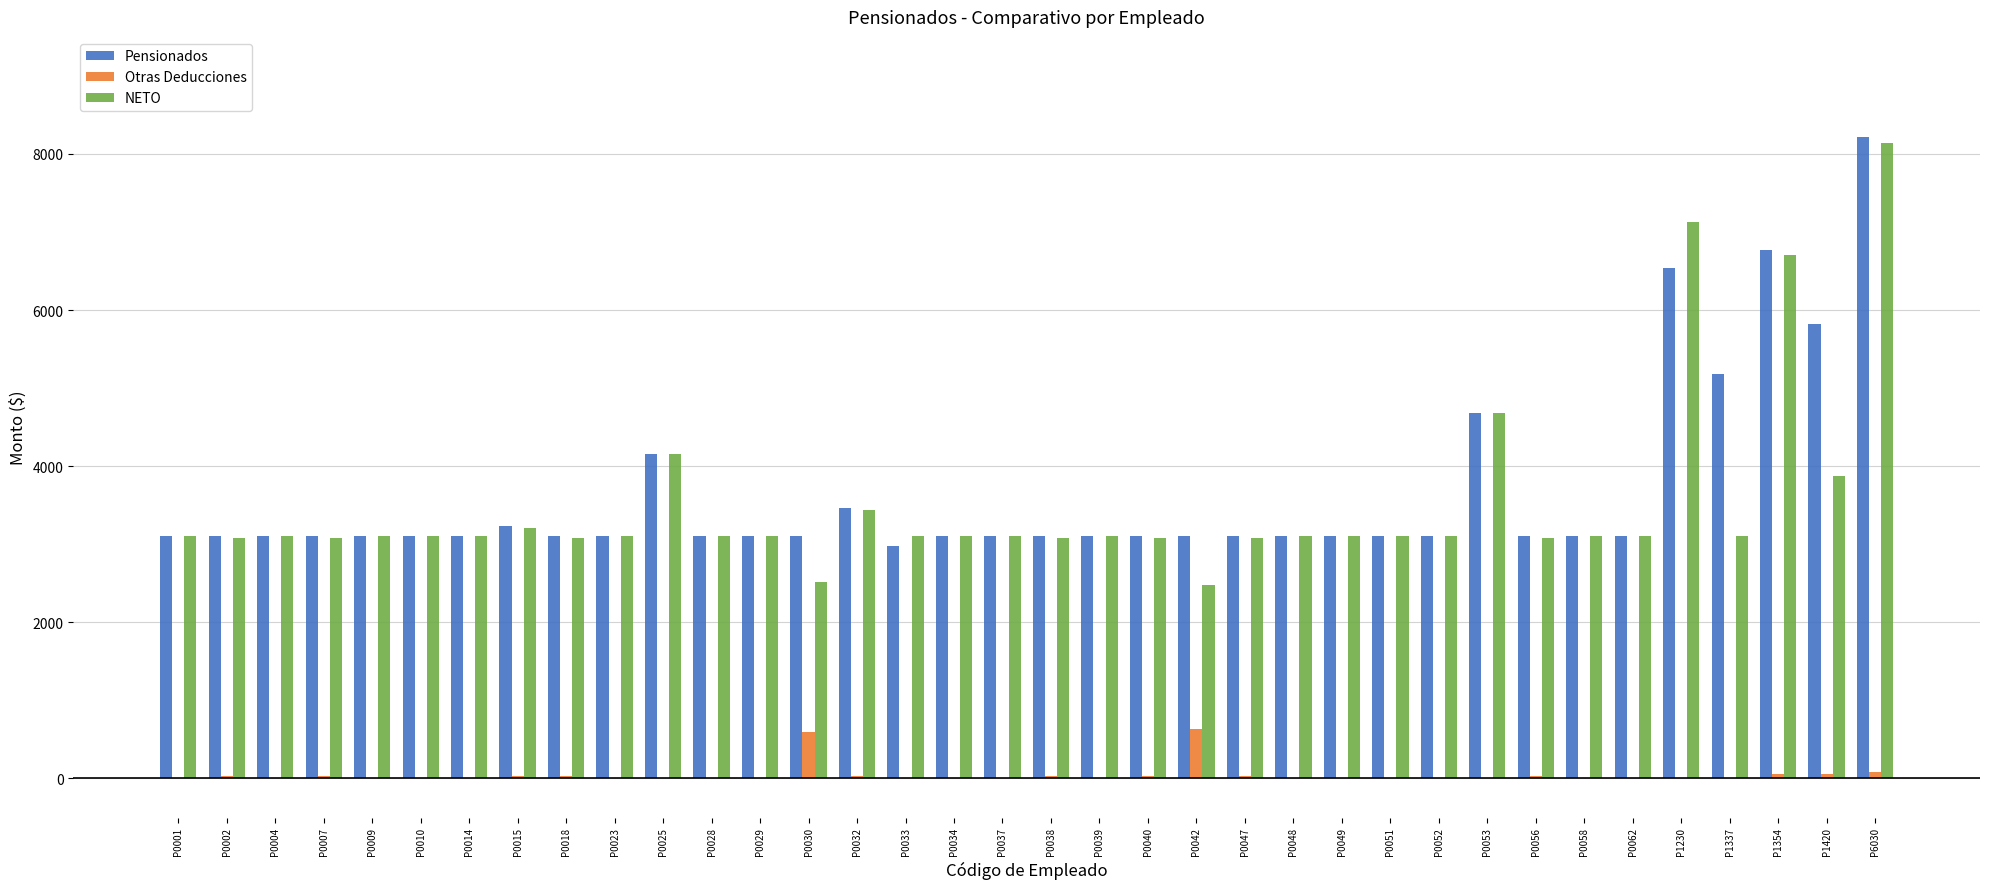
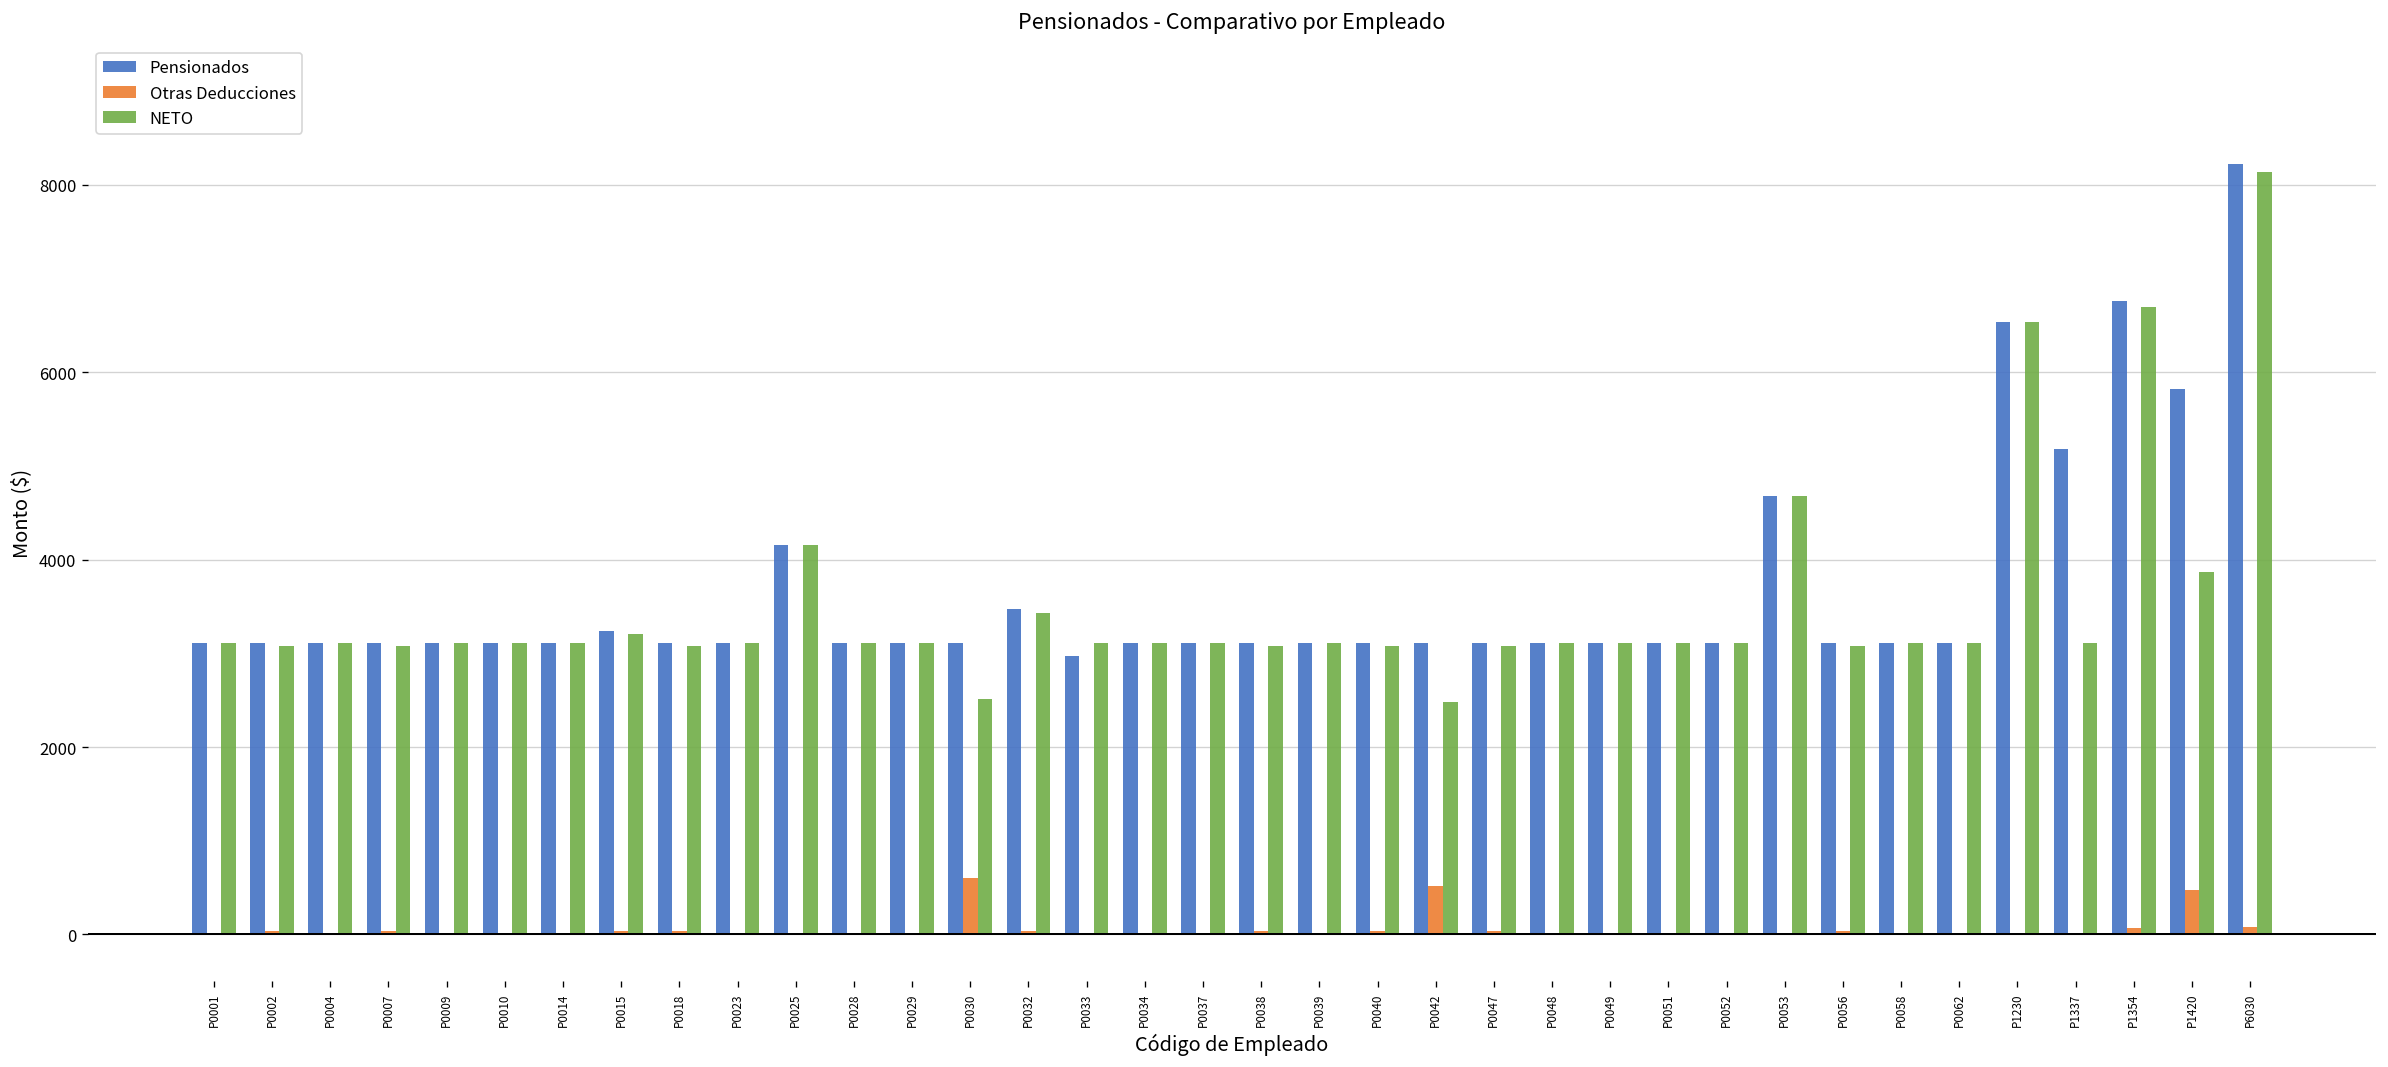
  {
    "Pensionados": {
      "P0001": 3100,
      "P0002": 3100,
      "P0004": 3100,
      "P0007": 3100,
      "P0009": 3100,
      "P0010": 3100,
      "P0014": 3100,
      "P0015": 3200,
      "P0018": 3100,
      "P0023": 3100,
      "P0025": 4200,
      "P0028": 3100,
      "P0029": 3100,
      "P0030": 3100,
      "P0032": 3500,
      "P0033": 3000,
      "P0034": 3100,
      "P0037": 3100,
      "P0038": 3100,
      "P0039": 3100,
      "P0040": 3100,
      "P0042": 3100,
      "P0047": 3100,
      "P0048": 3100,
      "P0049": 3100,
      "P0051": 3100,
      "P0052": 3100,
      "P0053": 4700,
      "P0056": 3100,
      "P0058": 3100,
      "P0062": 3100,
      "P1230": 6500,
      "P1337": 5200,
      "P1354": 6800,
      "P1420": 5800,
      "P6030": 8200
    },
    "Otras Deducciones": {
      "P0001": 0,
      "P0004": 0,
      "P0009": 0,
      "P0010": 0,
      "P0014": 0,
      "P0023": 0,
      "P0025": 0,
      "P0028": 0,
      "P0029": 0,
      "P0030": 600,
      "P0032": 0,
      "P0033": 0,
      "P0034": 0,
      "P0037": 0,
      "P0039": 0,
-     "P0042": 600,
+     "P0042": 500,
      "P0048": 0,
      "P0049": 0,
      "P0051": 0,
      "P0052": 0,
      "P0053": 0,
      "P0058": 0,
      "P0062": 0,
      "P1230": 0,
      "P1337": 0,
      "P1354": 100,
-     "P1420": 100,
+     "P1420": 500,
      "P6030": 100
    },
    "NETO": {
      "P0001": 3100,
      "P0002": 3100,
      "P0004": 3100,
      "P0007": 3100,
      "P0009": 3100,
      "P0010": 3100,
      "P0014": 3100,
      "P0015": 3200,
      "P0018": 3100,
      "P0023": 3100,
      "P0025": 4200,
      "P0028": 3100,
      "P0029": 3100,
      "P0030": 2500,
      "P0032": 3400,
      "P0033": 3100,
      "P0034": 3100,
      "P0037": 3100,
      "P0038": 3100,
      "P0039": 3100,
      "P0040": 3100,
      "P0042": 2500,
      "P0047": 3100,
      "P0048": 3100,
      "P0049": 3100,
      "P0051": 3100,
      "P0052": 3100,
      "P0053": 4700,
      "P0056": 3100,
      "P0058": 3100,
      "P0062": 3100,
-     "P1230": 7100,
+     "P1230": 6500,
      "P1337": 3100,
      "P1354": 6700,
      "P1420": 3900,
      "P6030": 8100
    }
  }
